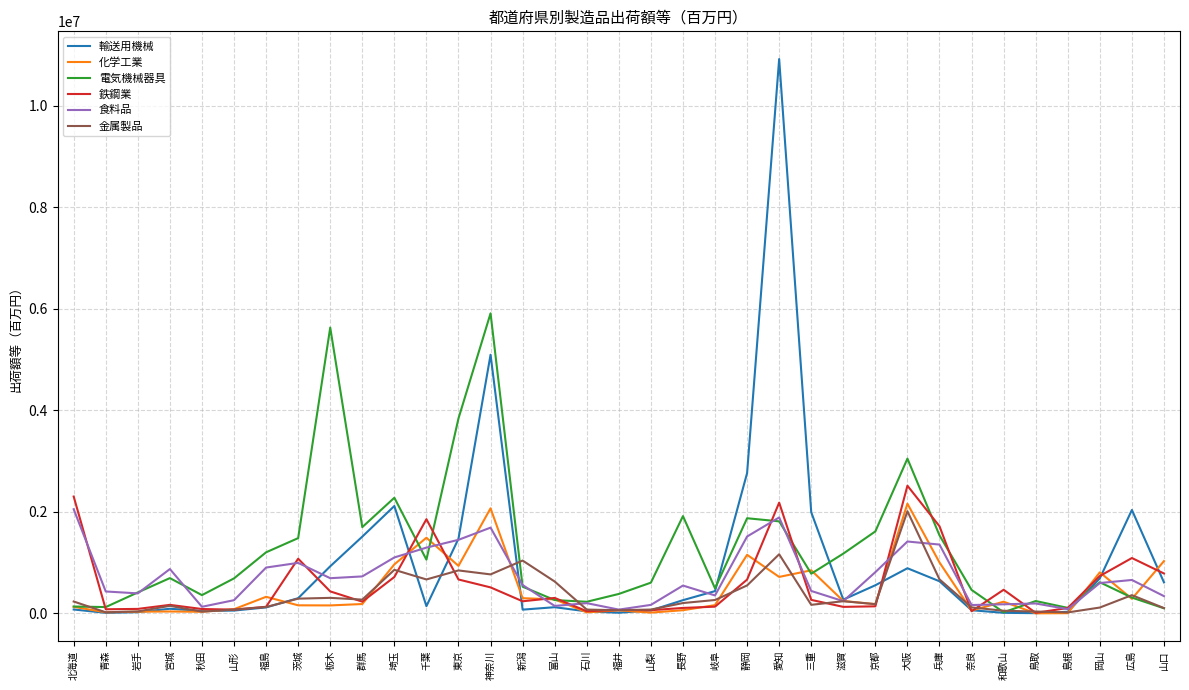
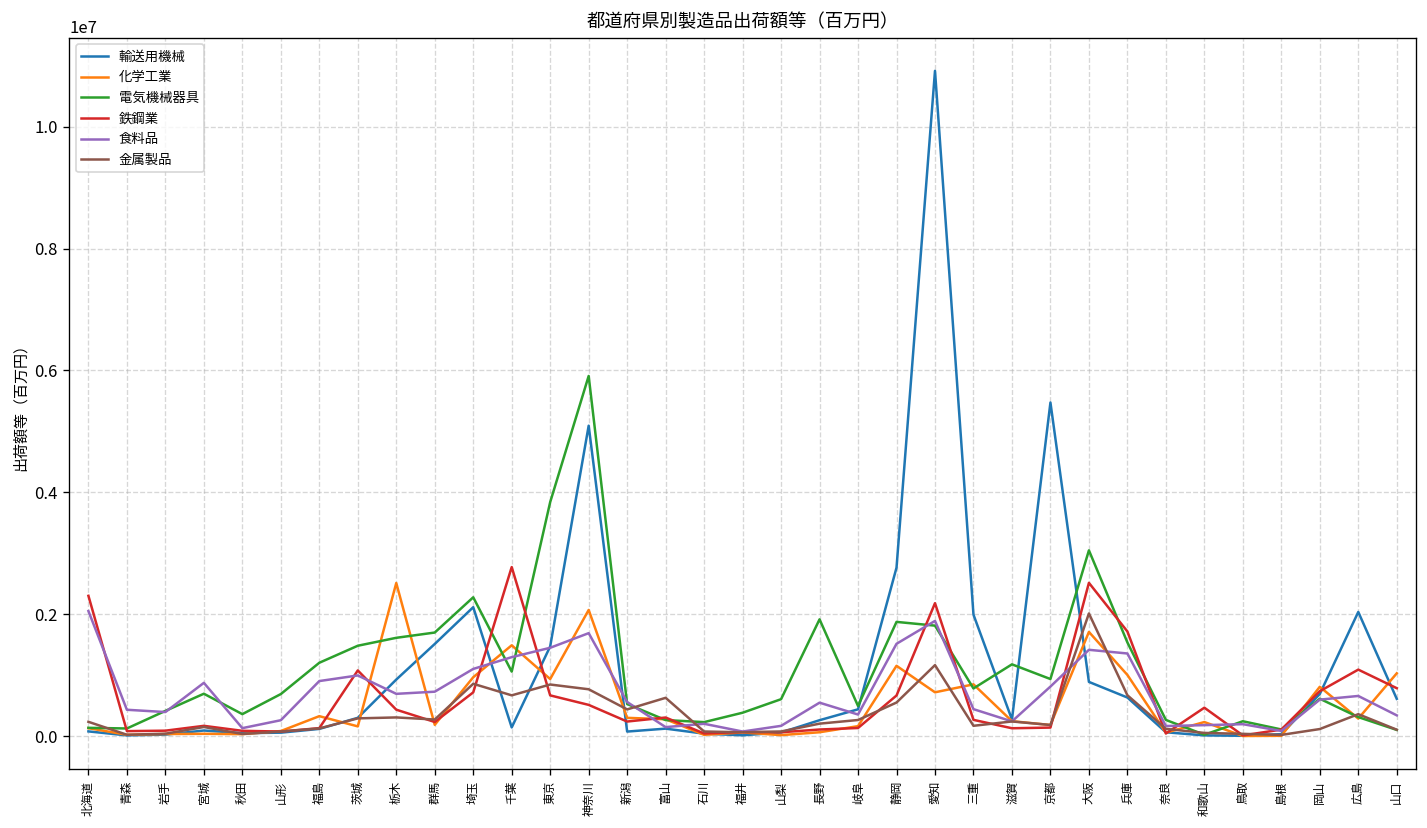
  {
    "輸送用機械": {
      "北海道": 100000,
      "宮城": 100000,
      "栃木": 900000,
      "群馬": 1500000,
      "埼玉": 2100000,
      "千葉": 100000,
      "神奈川": 5100000,
      "新潟": 100000,
      "長野": 300000,
      "岐阜": 400000,
      "静岡": 2800000,
      "愛知": 10900000,
      "三重": 2000000,
-     "京都": 600000,
+     "京都": 5500000,
      "大阪": 900000,
      "広島": 2000000,
      "山口": 600000
    },
    "化学工業": {
      "宮城": 0,
      "福島": 300000,
      "茨城": 200000,
-     "栃木": 200000,
+     "栃木": 2500000,
      "埼玉": 1000000,
      "千葉": 1500000,
      "東京": 900000,
      "神奈川": 2100000,
      "新潟": 300000,
      "静岡": 1200000,
      "愛知": 700000,
      "三重": 800000,
-     "大阪": 2200000,
+     "大阪": 1700000,
      "兵庫": 1000000,
      "和歌山": 200000,
      "岡山": 800000,
      "山口": 1000000
    },
    "電気機械器具": {
      "宮城": 700000,
      "秋田": 400000,
      "山形": 700000,
      "福島": 1200000,
      "茨城": 1500000,
-     "栃木": 5600000,
+     "栃木": 1600000,
      "群馬": 1700000,
      "埼玉": 2300000,
      "千葉": 1100000,
      "東京": 3800000,
      "神奈川": 5900000,
      "福井": 400000,
      "山梨": 600000,
      "長野": 1900000,
      "岐阜": 500000,
      "静岡": 1900000,
      "愛知": 1800000,
      "三重": 800000,
      "滋賀": 1200000,
-     "京都": 1600000,
+     "京都": 900000,
      "大阪": 3000000,
      "兵庫": 1500000,
-     "奈良": 500000
+     "奈良": 300000
    },
    "鉄鋼業": {
      "北海道": 2300000,
      "茨城": 1100000,
      "栃木": 400000,
      "埼玉": 700000,
-     "千葉": 1900000,
+     "千葉": 2800000,
      "東京": 700000,
      "神奈川": 500000,
      "新潟": 200000,
      "静岡": 700000,
      "愛知": 2200000,
      "三重": 300000,
      "滋賀": 100000,
      "大阪": 2500000,
      "兵庫": 1700000,
      "和歌山": 500000,
      "広島": 1100000,
      "山口": 800000
    },
    "食料品": {
      "北海道": 2100000,
      "青森": 400000,
      "宮城": 900000,
      "山形": 300000,
      "福島": 900000,
      "茨城": 1000000,
      "栃木": 700000,
      "群馬": 700000,
      "埼玉": 1100000,
      "千葉": 1300000,
      "神奈川": 1700000,
      "山梨": 200000,
      "長野": 500000,
      "岐阜": 400000,
      "静岡": 1500000,
      "愛知": 1900000,
      "三重": 400000,
      "京都": 800000,
      "大阪": 1400000,
      "兵庫": 1400000,
      "和歌山": 200000,
      "広島": 700000,
      "山口": 300000
    },
    "金属製品": {
      "北海道": 200000,
      "栃木": 300000,
      "埼玉": 900000,
      "千葉": 700000,
      "東京": 800000,
      "神奈川": 800000,
-     "新潟": 1000000,
+     "新潟": 400000,
      "富山": 600000,
      "長野": 200000,
      "岐阜": 300000,
      "静岡": 600000,
      "愛知": 1200000,
      "三重": 200000,
      "大阪": 2000000,
      "岡山": 100000
    }
  }
